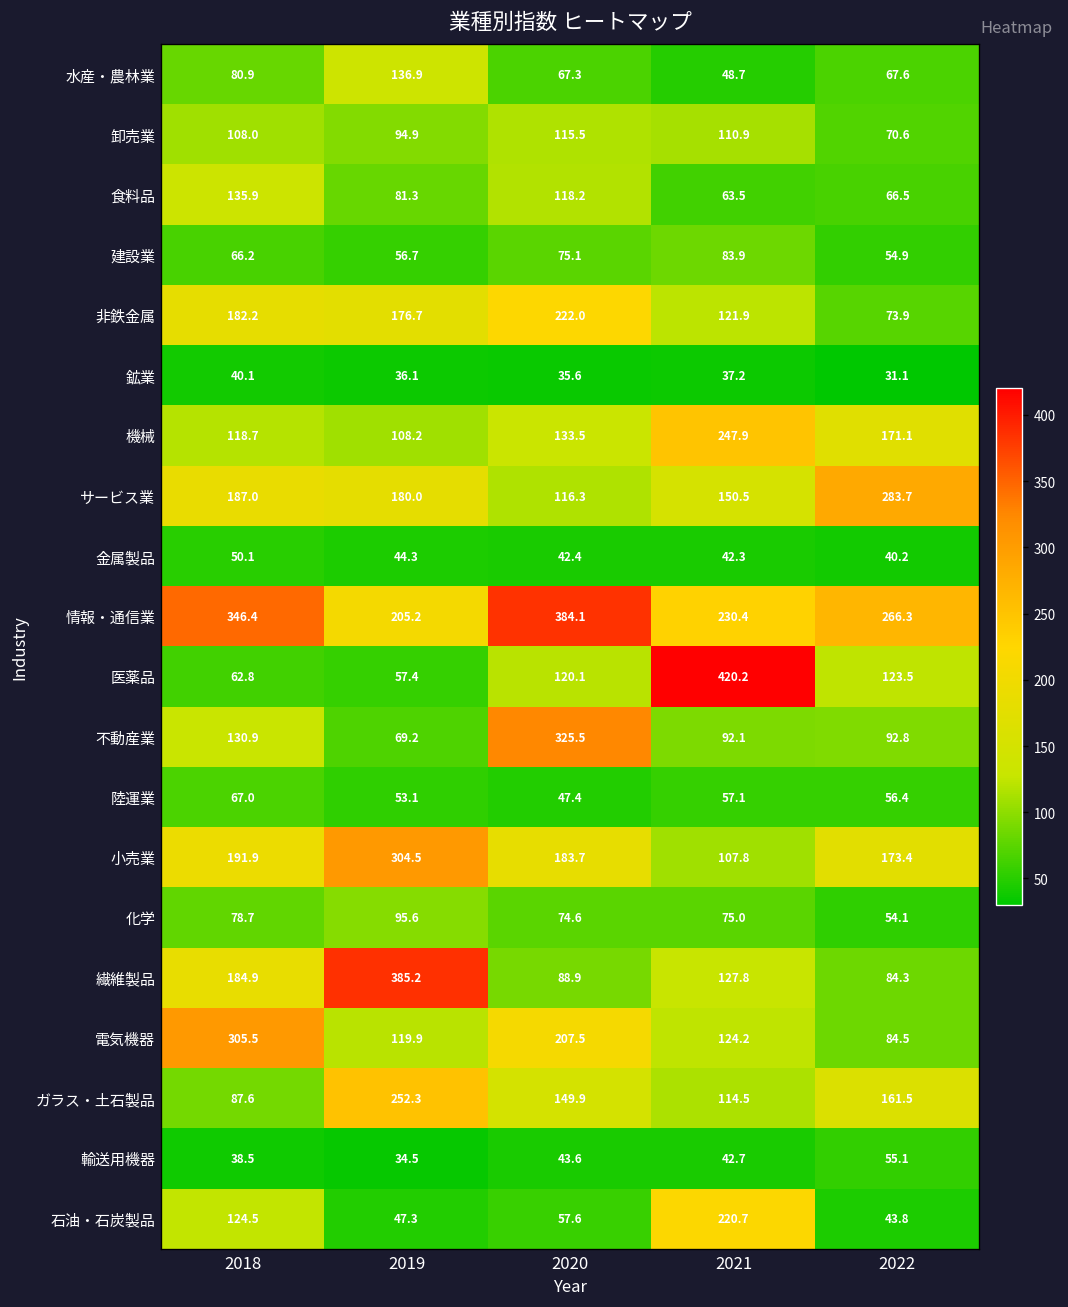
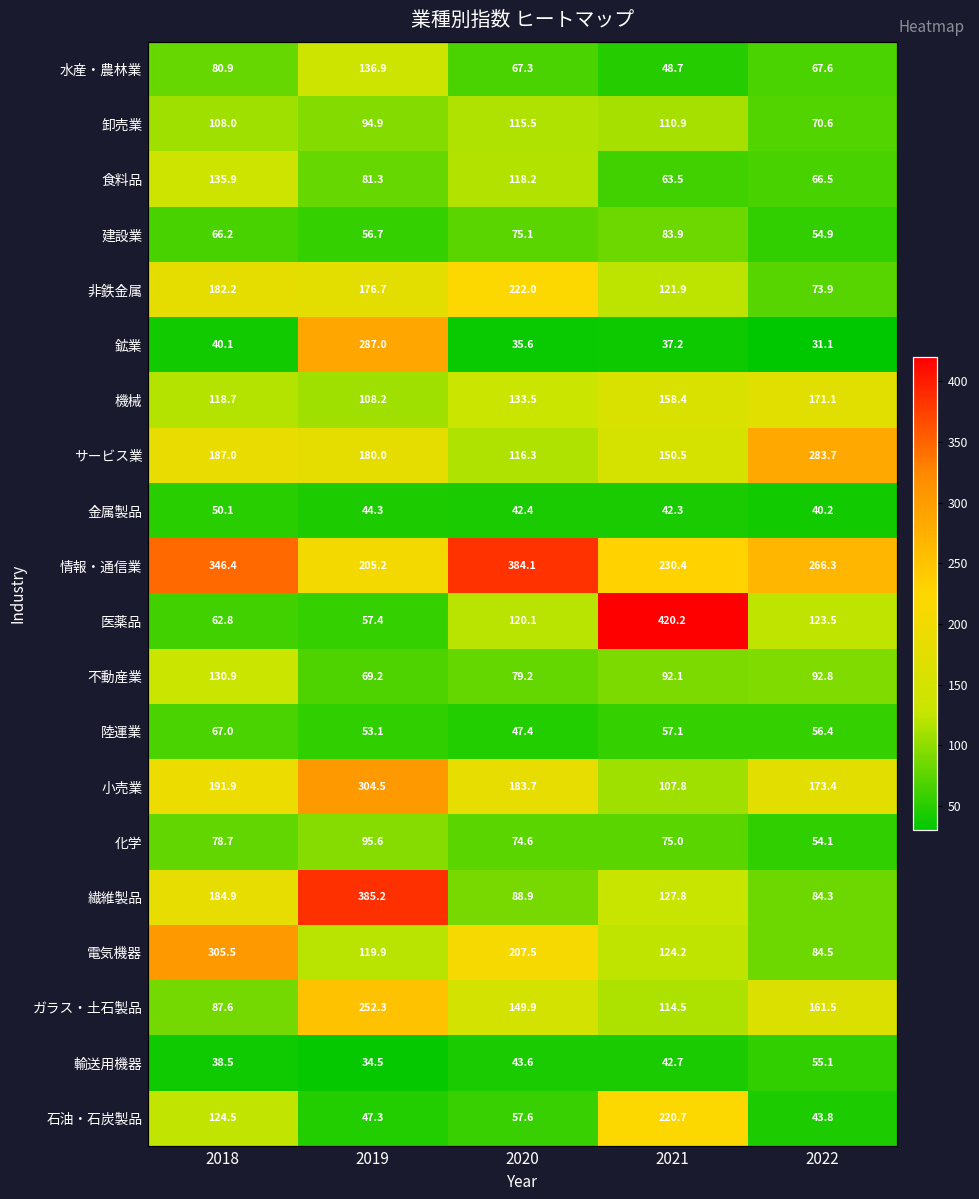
  {
    "水産・農林業": {
      "2018": 80.9,
      "2019": 136.9,
      "2020": 67.3,
      "2021": 48.7,
      "2022": 67.6
    },
    "卸売業": {
      "2018": 108.0,
      "2019": 94.9,
      "2020": 115.5,
      "2021": 110.9,
      "2022": 70.6
    },
    "食料品": {
      "2018": 135.9,
      "2019": 81.3,
      "2020": 118.2,
      "2021": 63.5,
      "2022": 66.5
    },
    "建設業": {
      "2018": 66.2,
      "2019": 56.7,
      "2020": 75.1,
      "2021": 83.9,
      "2022": 54.9
    },
    "非鉄金属": {
      "2018": 182.2,
      "2019": 176.7,
      "2020": 222.0,
      "2021": 121.9,
      "2022": 73.9
    },
    "鉱業": {
      "2018": 40.1,
-     "2019": 36.1,
+     "2019": 287.0,
      "2020": 35.6,
      "2021": 37.2,
      "2022": 31.1
    },
    "機械": {
      "2018": 118.7,
      "2019": 108.2,
      "2020": 133.5,
-     "2021": 247.9,
+     "2021": 158.4,
      "2022": 171.1
    },
    "サービス業": {
      "2018": 187.0,
      "2019": 180.0,
      "2020": 116.3,
      "2021": 150.5,
      "2022": 283.7
    },
    "金属製品": {
      "2018": 50.1,
      "2019": 44.3,
      "2020": 42.4,
      "2021": 42.3,
      "2022": 40.2
    },
    "情報・通信業": {
      "2018": 346.4,
      "2019": 205.2,
      "2020": 384.1,
      "2021": 230.4,
      "2022": 266.3
    },
    "医薬品": {
      "2018": 62.8,
      "2019": 57.4,
      "2020": 120.1,
      "2021": 420.2,
      "2022": 123.5
    },
    "不動産業": {
      "2018": 130.9,
      "2019": 69.2,
-     "2020": 325.5,
+     "2020": 79.2,
      "2021": 92.1,
      "2022": 92.8
    },
    "陸運業": {
      "2018": 67.0,
      "2019": 53.1,
      "2020": 47.4,
      "2021": 57.1,
      "2022": 56.4
    },
    "小売業": {
      "2018": 191.9,
      "2019": 304.5,
      "2020": 183.7,
      "2021": 107.8,
      "2022": 173.4
    },
    "化学": {
      "2018": 78.7,
      "2019": 95.6,
      "2020": 74.6,
      "2021": 75.0,
      "2022": 54.1
    },
    "繊維製品": {
      "2018": 184.9,
      "2019": 385.2,
      "2020": 88.9,
      "2021": 127.8,
      "2022": 84.3
    },
    "電気機器": {
      "2018": 305.5,
      "2019": 119.9,
      "2020": 207.5,
      "2021": 124.2,
      "2022": 84.5
    },
    "ガラス・土石製品": {
      "2018": 87.6,
      "2019": 252.3,
      "2020": 149.9,
      "2021": 114.5,
      "2022": 161.5
    },
    "輸送用機器": {
      "2018": 38.5,
      "2019": 34.5,
      "2020": 43.6,
      "2021": 42.7,
      "2022": 55.1
    },
    "石油・石炭製品": {
      "2018": 124.5,
      "2019": 47.3,
      "2020": 57.6,
      "2021": 220.7,
      "2022": 43.8
    }
  }
